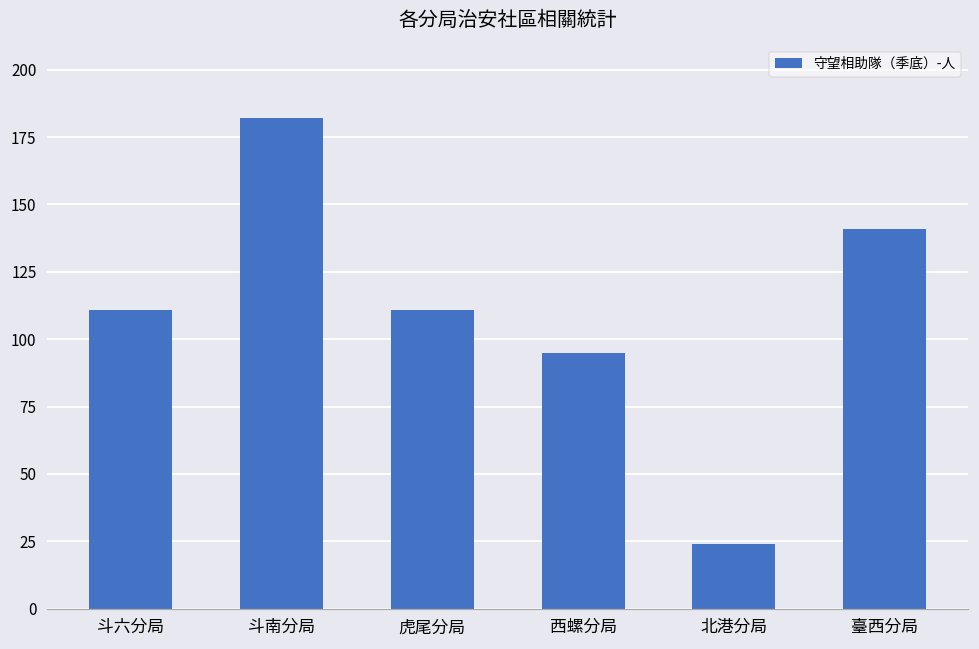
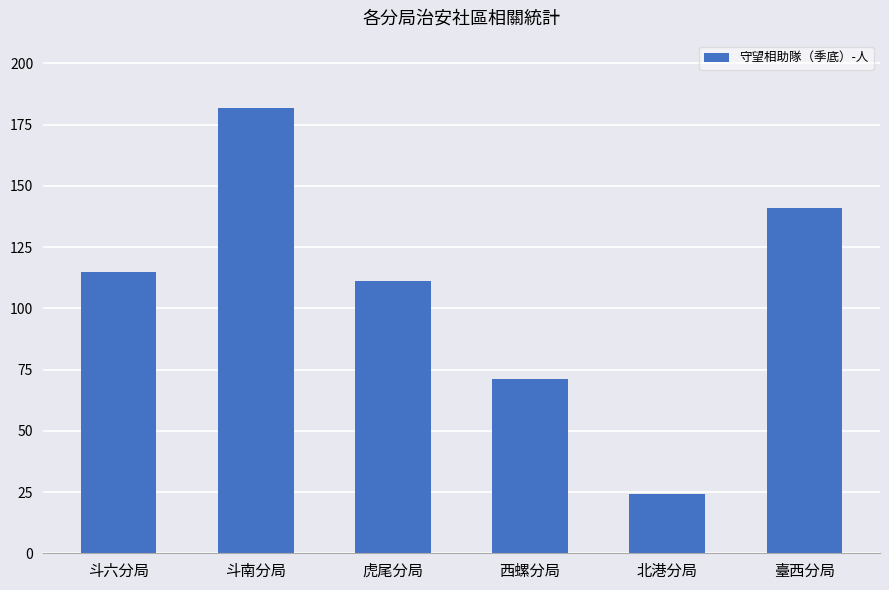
  {
-   "斗六分局": 111,
+   "斗六分局": 115,
    "斗南分局": 182,
    "虎尾分局": 111,
-   "西螺分局": 95,
+   "西螺分局": 71,
    "北港分局": 24,
    "臺西分局": 141
  }
